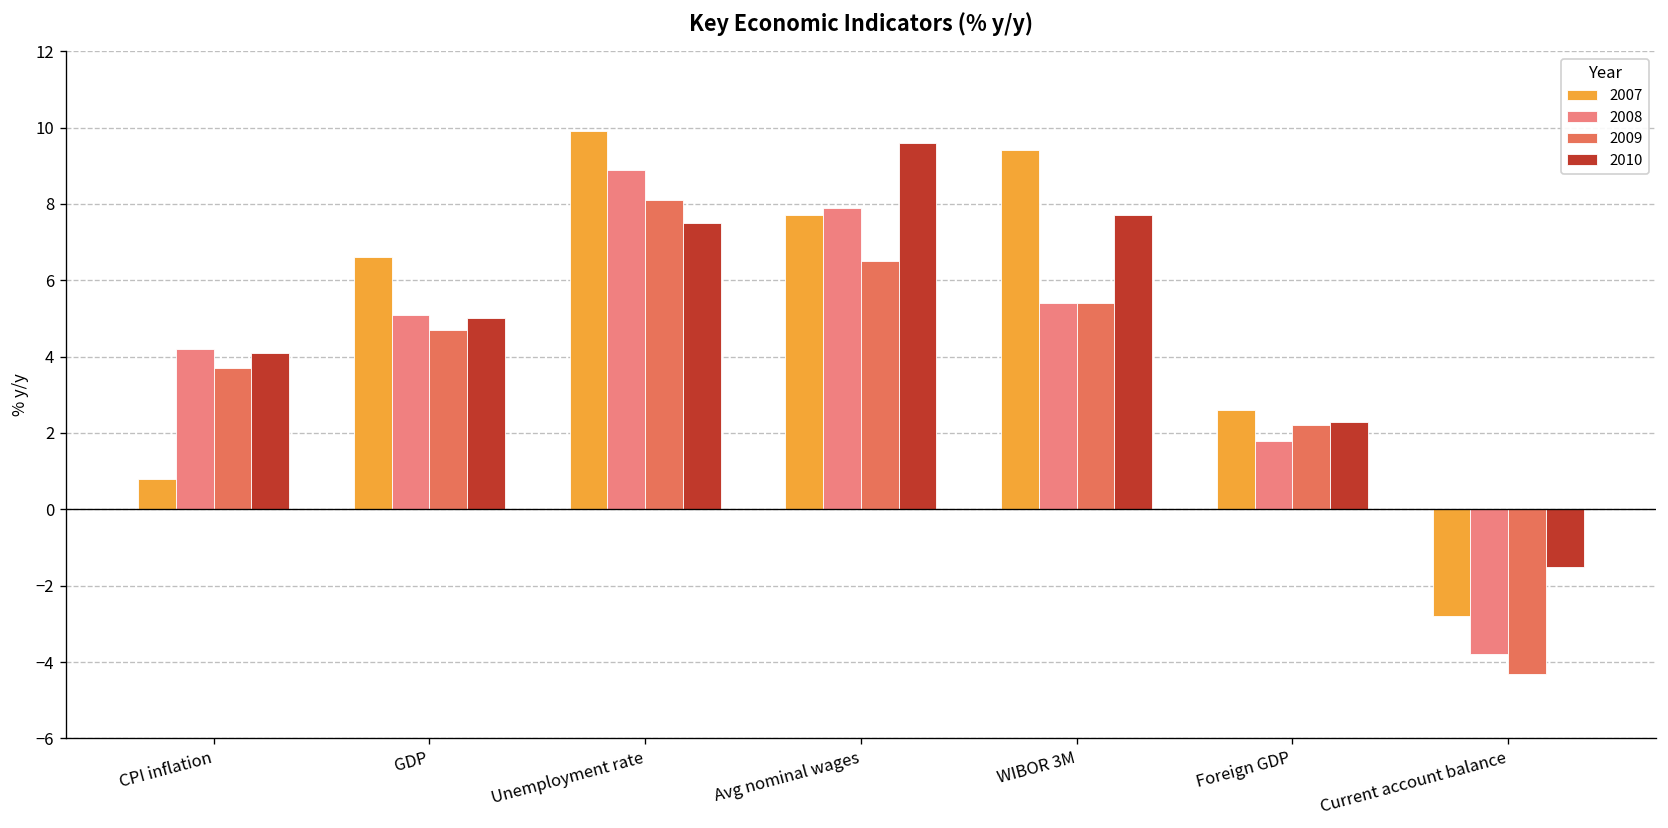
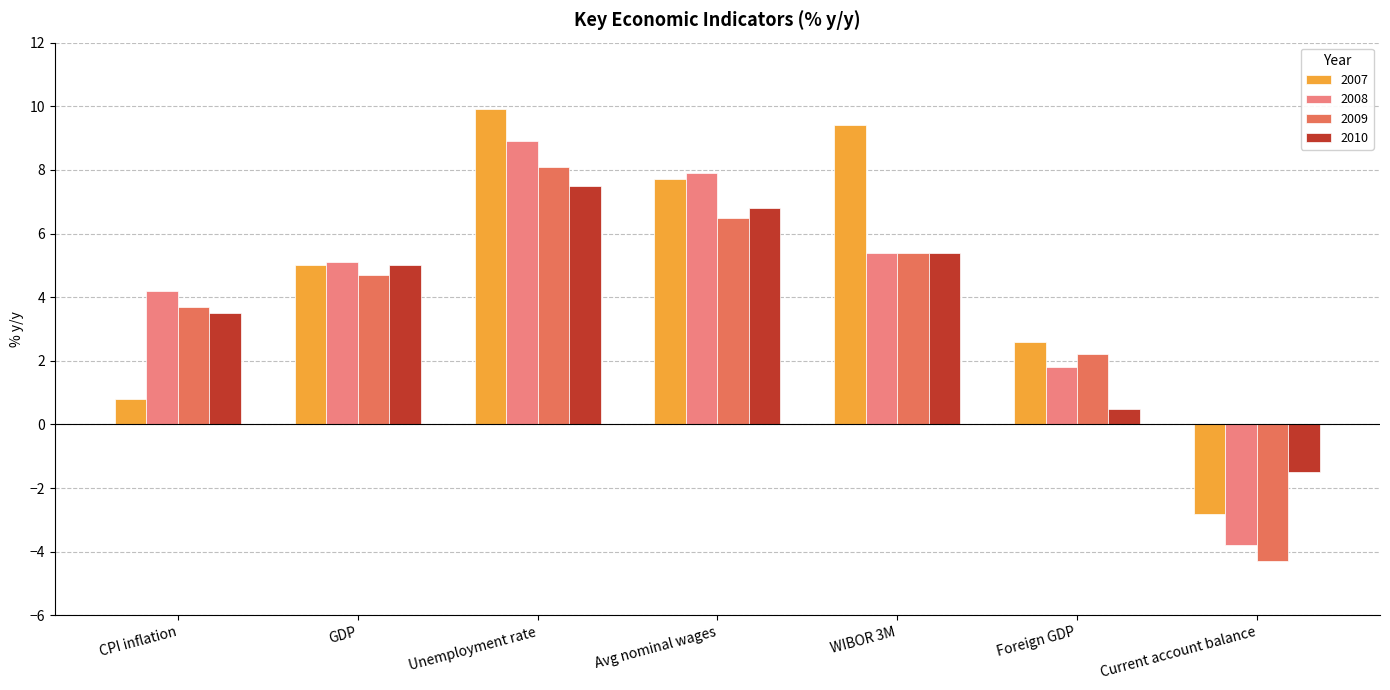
  {
    "2007": {
      "CPI inflation": 0.8,
-     "GDP": 6.6,
+     "GDP": 5.0,
      "Unemployment rate": 9.9,
      "Avg nominal wages": 7.7,
      "WIBOR 3M": 9.4,
      "Foreign GDP": 2.6,
      "Current account balance": -2.8
    },
    "2010": {
-     "CPI inflation": 4.1,
+     "CPI inflation": 3.5,
      "GDP": 5.0,
      "Unemployment rate": 7.5,
-     "Avg nominal wages": 9.6,
-     "WIBOR 3M": 7.7,
-     "Foreign GDP": 2.3,
+     "Avg nominal wages": 6.8,
+     "WIBOR 3M": 5.4,
+     "Foreign GDP": 0.5,
      "Current account balance": -1.5
    }
  }
